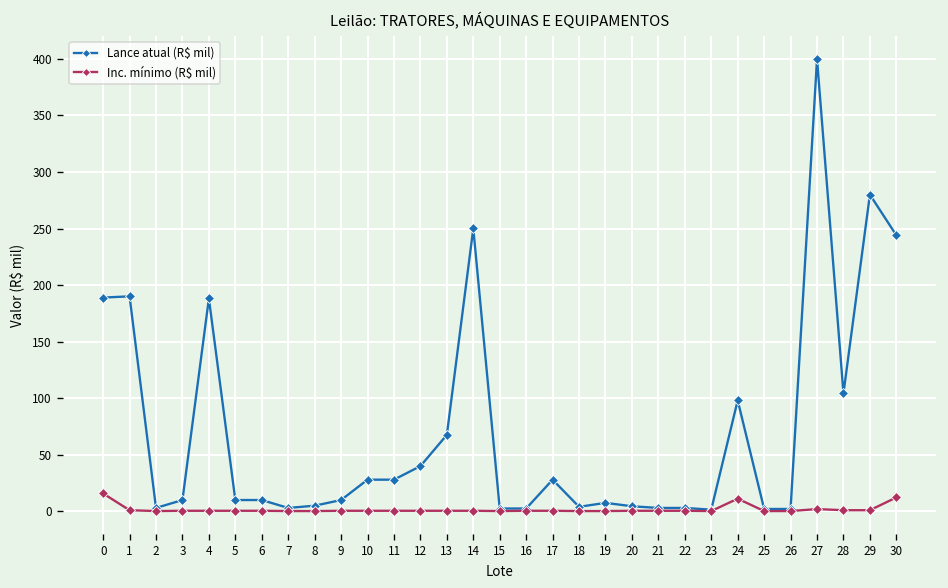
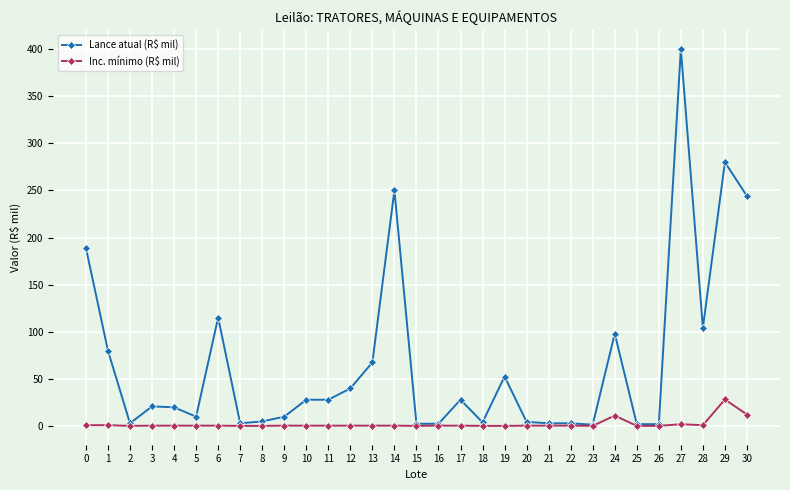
  {
    "Lance atual (R$ mil)": {
      "0": 190,
-     "1": 190,
+     "1": 80,
      "2": 0,
-     "3": 10,
-     "4": 190,
+     "3": 20,
+     "4": 20,
      "5": 10,
-     "6": 10,
+     "6": 120,
      "7": 0,
      "8": 10,
      "9": 10,
      "10": 30,
      "11": 30,
      "12": 40,
      "13": 70,
      "14": 250,
      "17": 30,
      "18": 0,
-     "19": 10,
+     "19": 50,
      "20": 0,
      "24": 100,
      "27": 400,
      "28": 100,
      "29": 280,
      "30": 240
    },
    "Inc. mínimo (R$ mil)": {
-     "0": 20,
+     "0": 0,
      "1": 0,
      "2": 0,
      "3": 0,
      "4": 0,
      "5": 0,
      "6": 0,
      "7": 0,
      "8": 0,
      "9": 0,
      "10": 0,
      "11": 0,
      "12": 0,
      "13": 0,
      "14": 0,
      "17": 0,
      "18": 0,
      "19": 0,
      "20": 0,
      "24": 10,
      "27": 0,
      "28": 0,
-     "29": 0,
+     "29": 30,
      "30": 10
    }
  }
